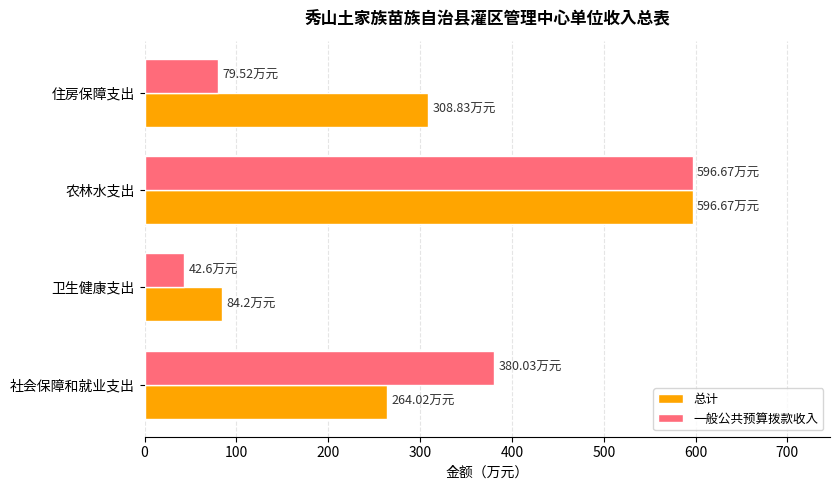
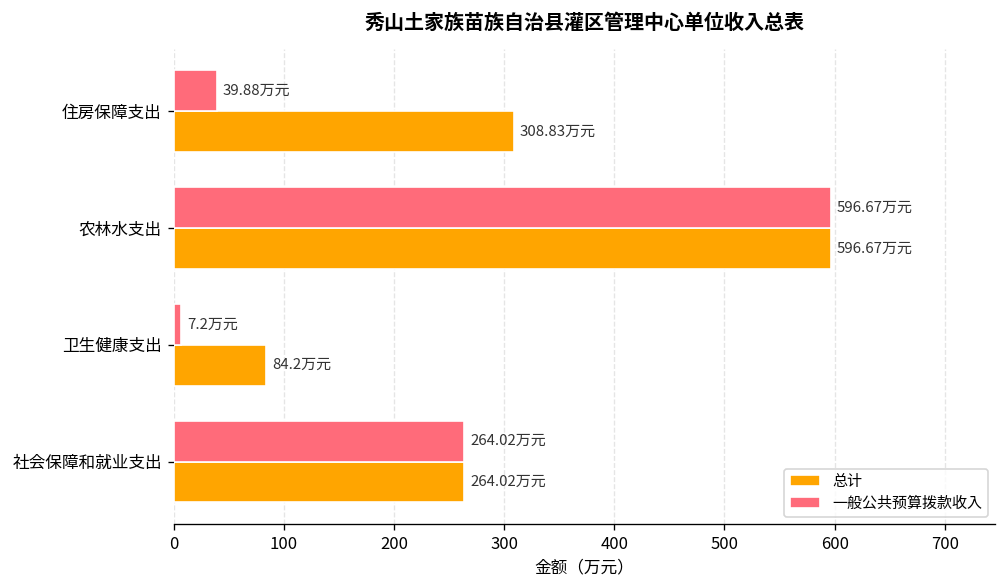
  {
    "总计": {
      "住房保障支出": 308.83,
      "农林水支出": 596.67,
      "卫生健康支出": 84.2,
      "社会保障和就业支出": 264.02
    },
    "一般公共预算拨款收入": {
-     "住房保障支出": 79.52,
+     "住房保障支出": 39.88,
      "农林水支出": 596.67,
-     "卫生健康支出": 42.6,
-     "社会保障和就业支出": 380.03
+     "卫生健康支出": 7.2,
+     "社会保障和就业支出": 264.02
    }
  }
